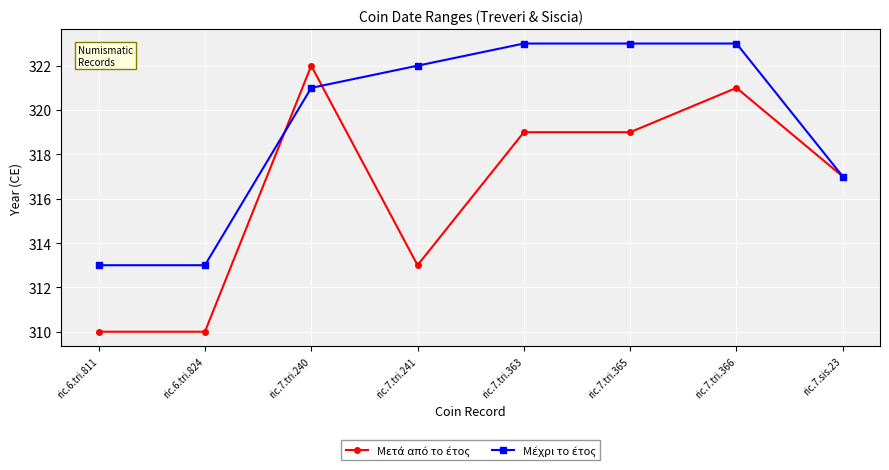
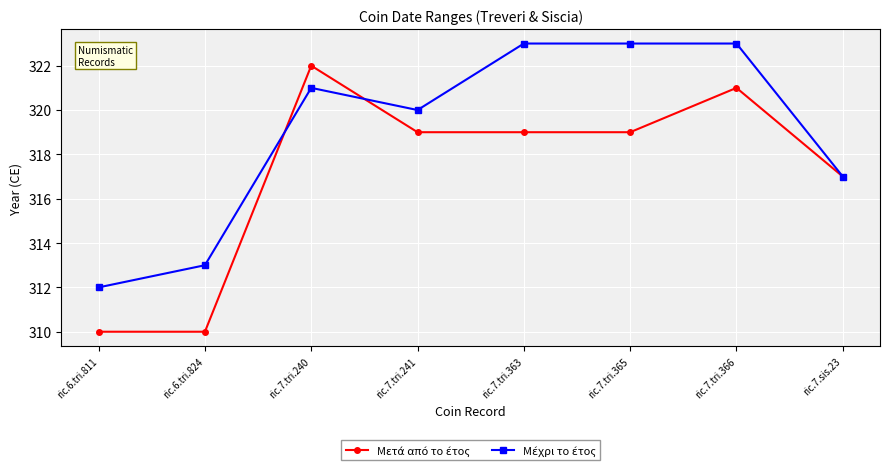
  {
    "Μετά από το έτος": {
      "ric.6.tri.811": 310,
      "ric.6.tri.824": 310,
      "ric.7.tri.240": 322,
-     "ric.7.tri.241": 313,
+     "ric.7.tri.241": 319,
      "ric.7.tri.363": 319,
      "ric.7.tri.365": 319,
      "ric.7.tri.366": 321
    },
    "Μέχρι το έτος": {
-     "ric.6.tri.811": 313,
+     "ric.6.tri.811": 312,
      "ric.6.tri.824": 313,
      "ric.7.tri.240": 321,
-     "ric.7.tri.241": 322,
+     "ric.7.tri.241": 320,
      "ric.7.tri.363": 323,
      "ric.7.tri.365": 323,
      "ric.7.tri.366": 323
    }
  }
